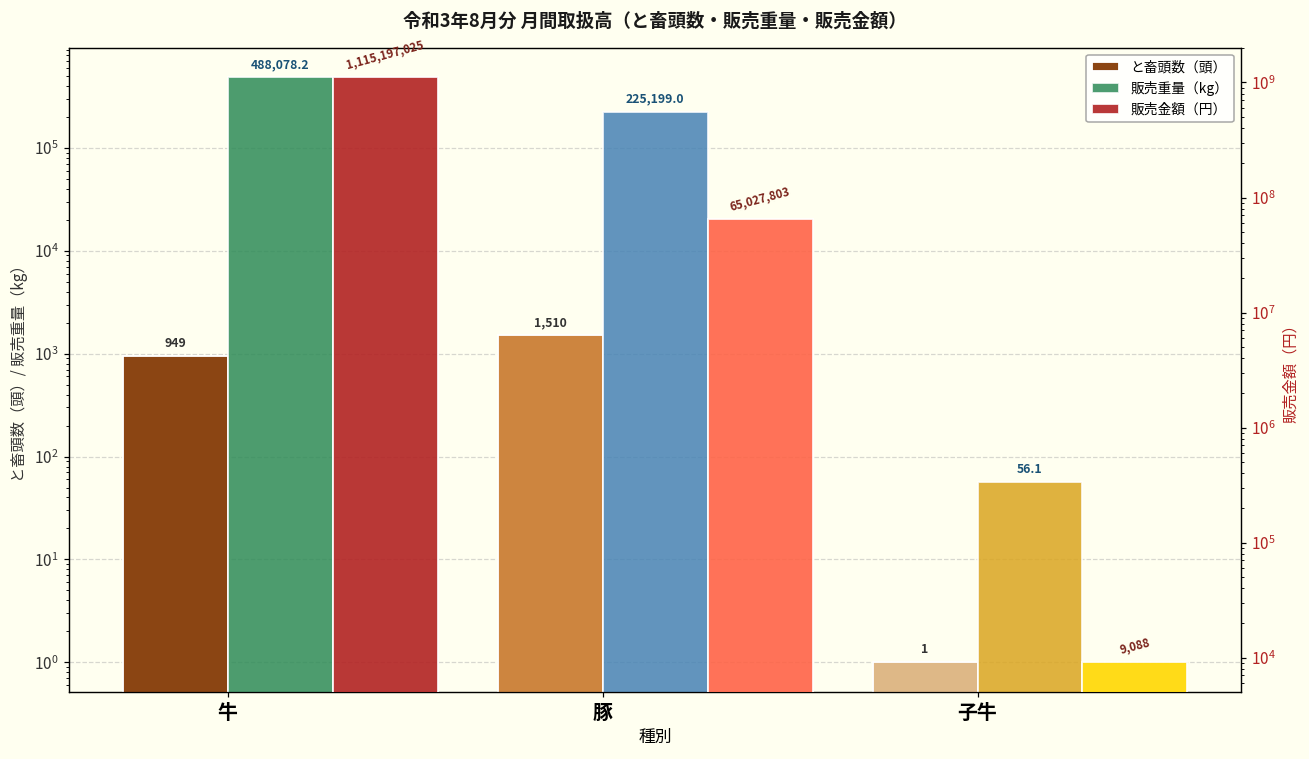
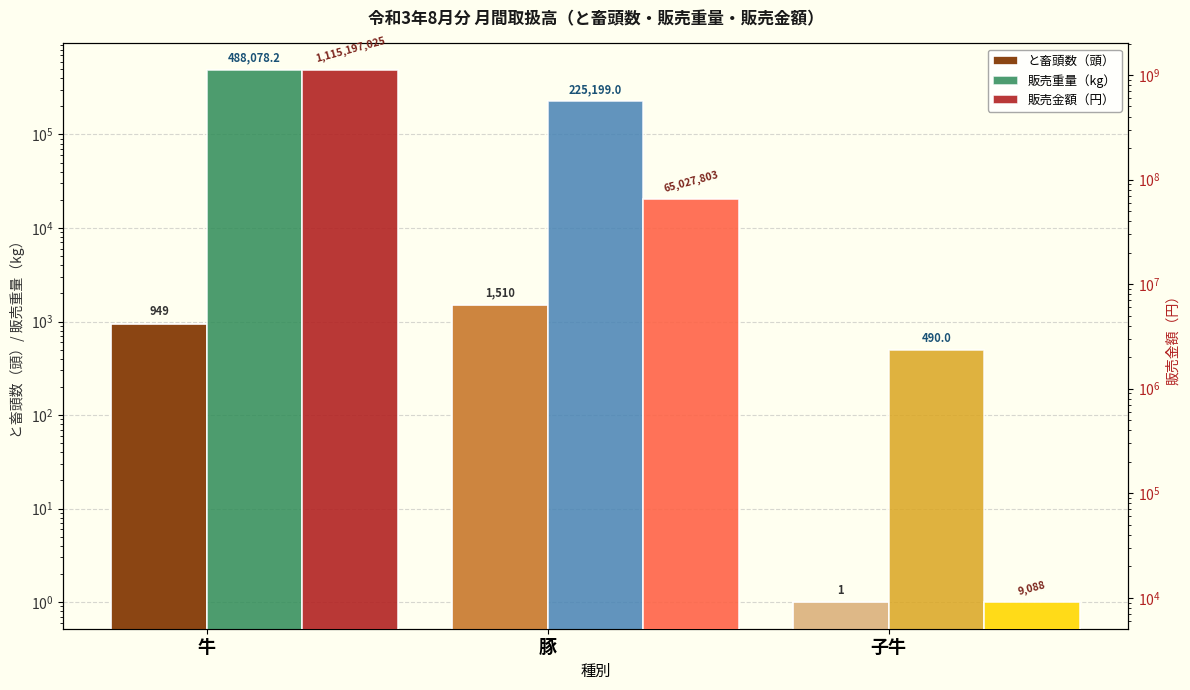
  {
    "販売重量（kg）": {
      "牛": "488,078.2",
      "豚": "225,199.0",
-     "子牛": "56.1"
+     "子牛": "490.0"
    }
  }
